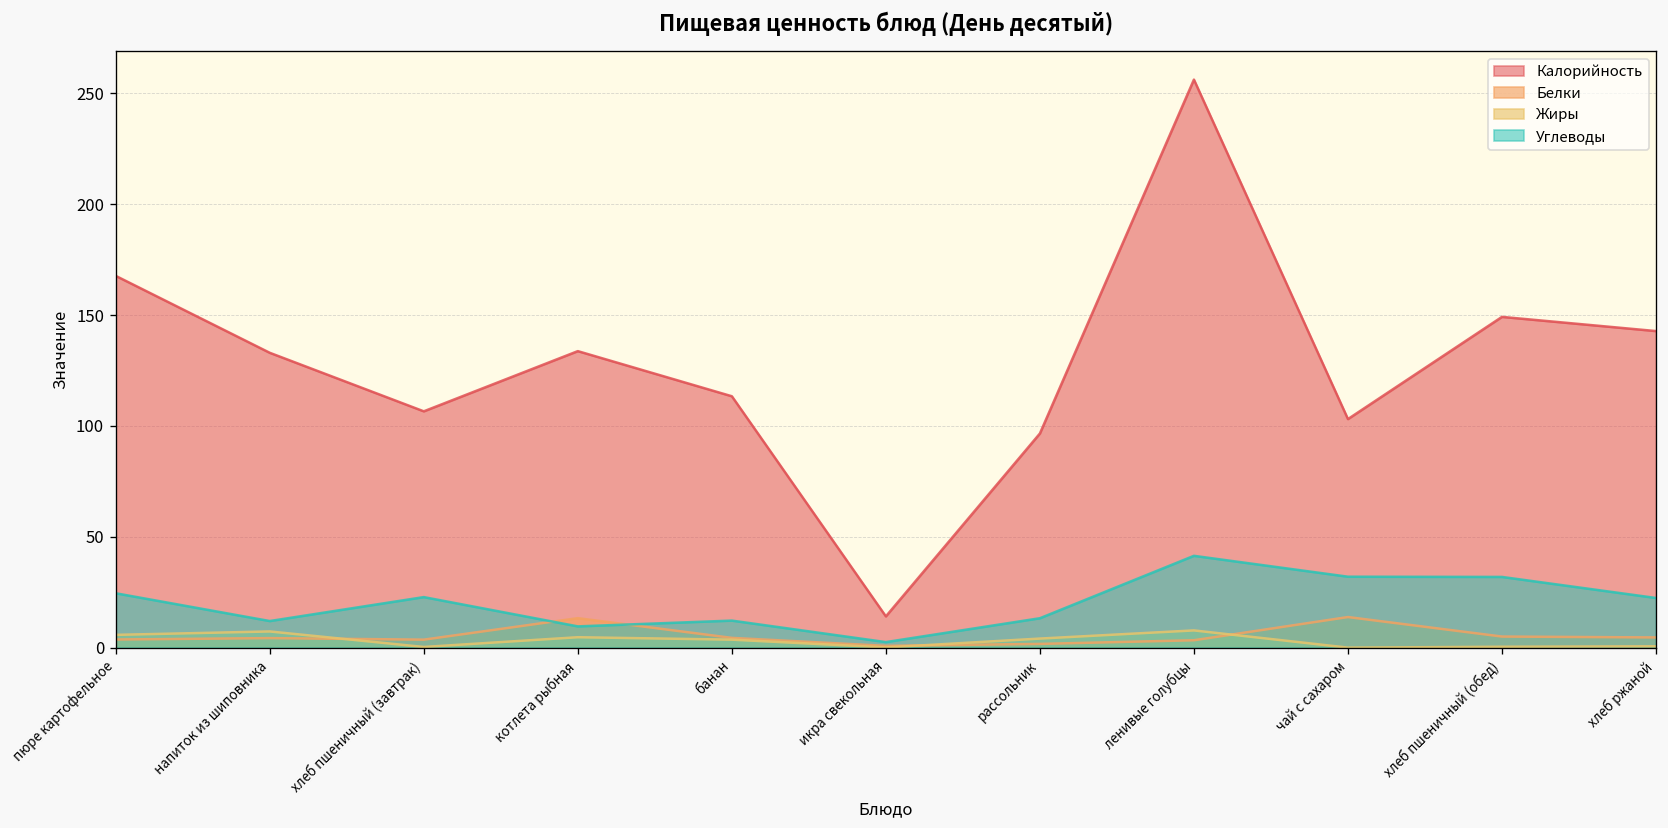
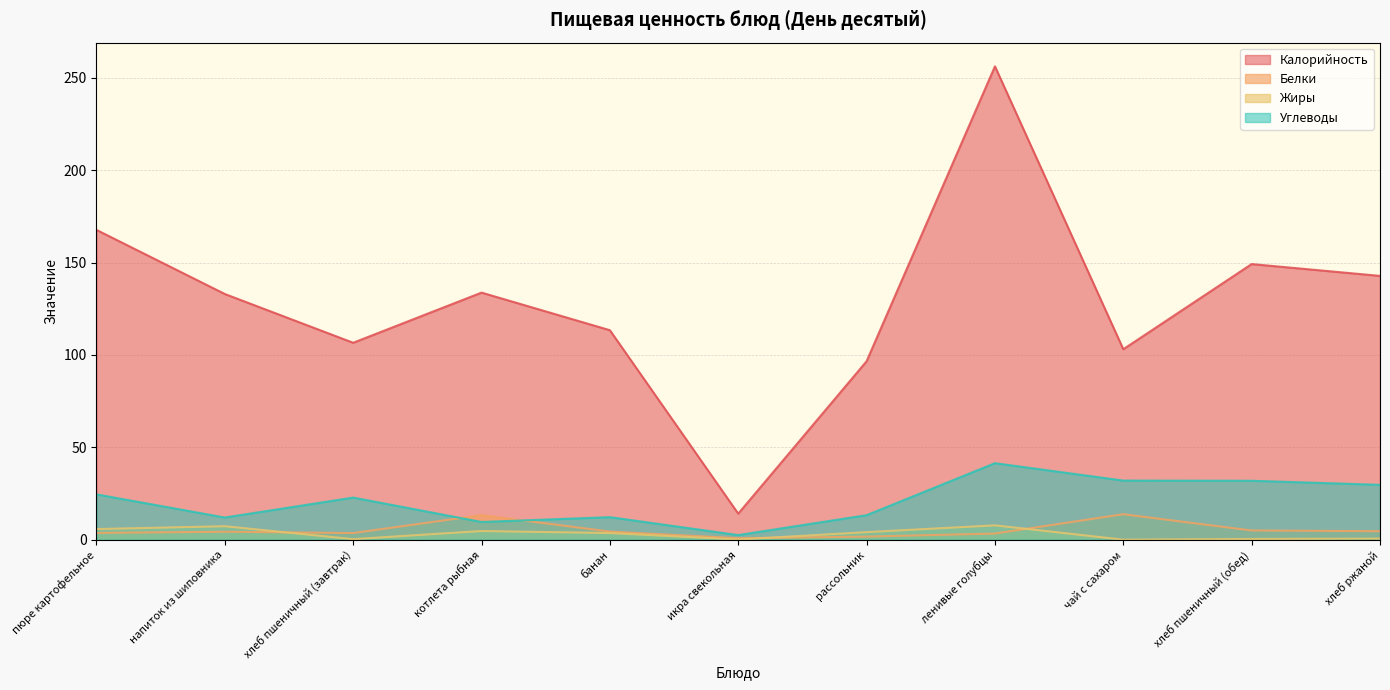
  {
    "Углеводы": {
      "пюре картофельное": 25,
      "напиток из шиповника": 12,
      "хлеб пшеничный (завтрак)": 23,
      "котлета рыбная": 10,
      "банан": 12,
      "икра свекольная": 3,
      "рассольник": 13,
      "ленивые голубцы": 41,
      "чай с сахаром": 32,
      "хлеб пшеничный (обед)": 32,
-     "хлеб ржаной": 22
+     "хлеб ржаной": 30
    }
  }
